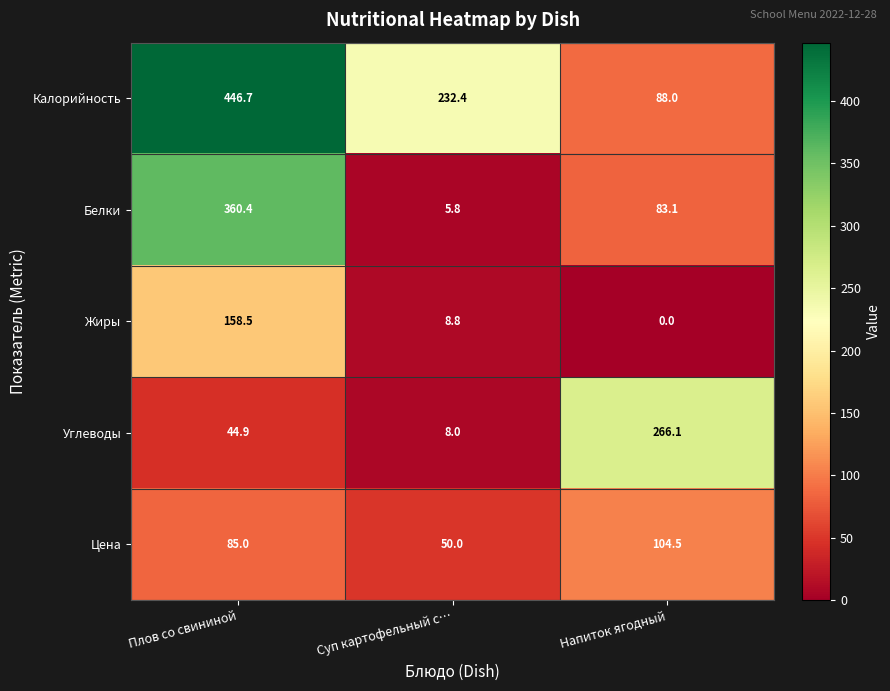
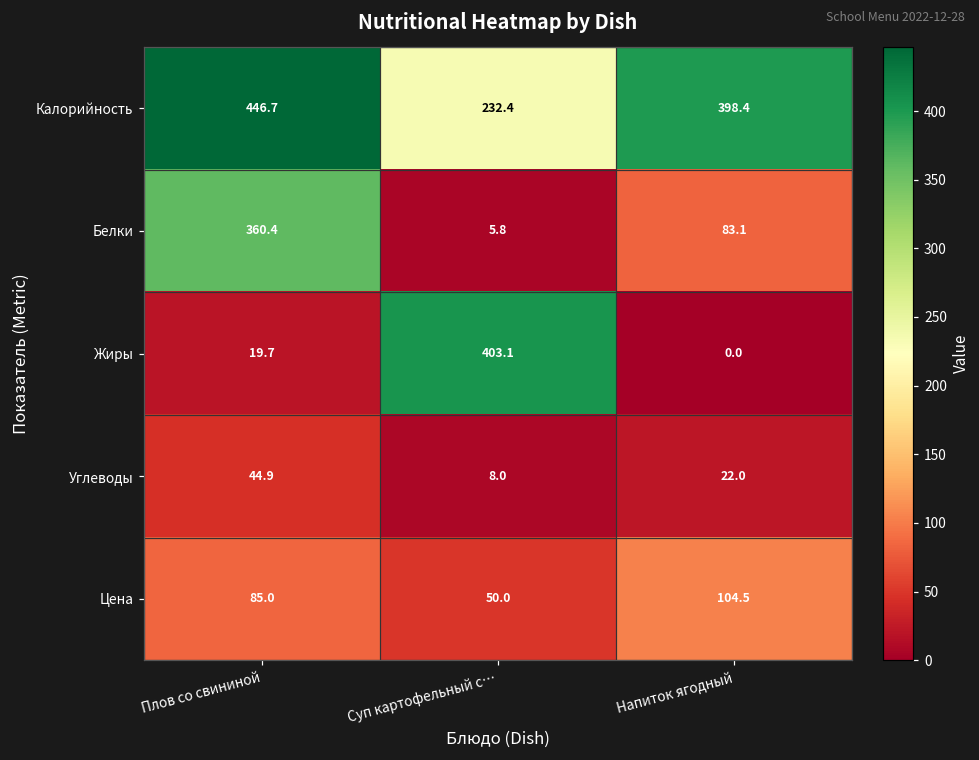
  {
    "Калорийность": {
      "Плов со свининой": 446.7,
      "Суп картофельный с…": 232.4,
-     "Напиток ягодный": 88.0
+     "Напиток ягодный": 398.4
    },
    "Белки": {
      "Плов со свининой": 360.4,
      "Суп картофельный с…": 5.8,
      "Напиток ягодный": 83.1
    },
    "Жиры": {
-     "Плов со свининой": 158.5,
-     "Суп картофельный с…": 8.8,
+     "Плов со свининой": 19.7,
+     "Суп картофельный с…": 403.1,
      "Напиток ягодный": 0.0
    },
    "Углеводы": {
      "Плов со свининой": 44.9,
      "Суп картофельный с…": 8.0,
-     "Напиток ягодный": 266.1
+     "Напиток ягодный": 22.0
    },
    "Цена": {
      "Плов со свининой": 85.0,
      "Суп картофельный с…": 50.0,
      "Напиток ягодный": 104.5
    }
  }
